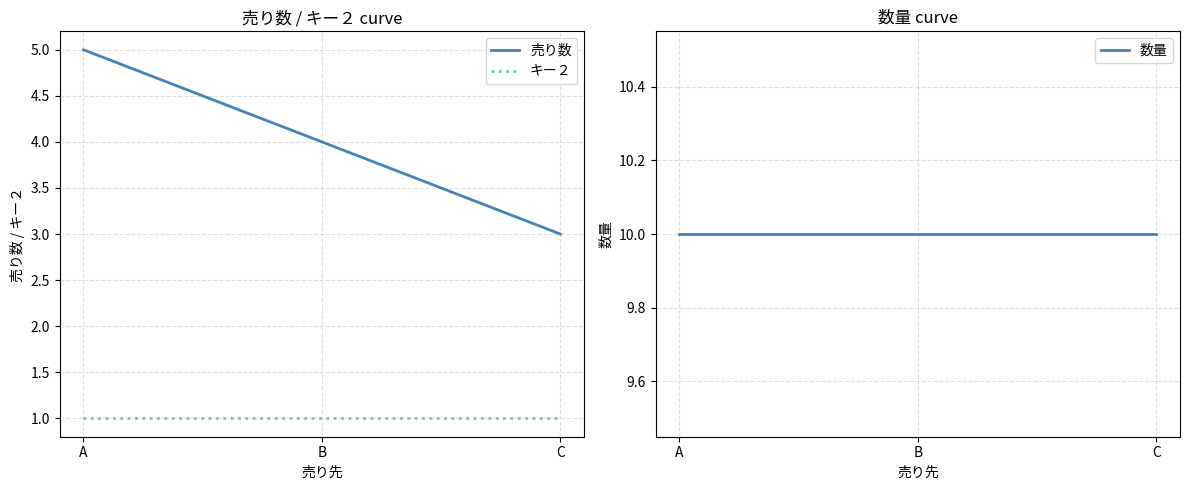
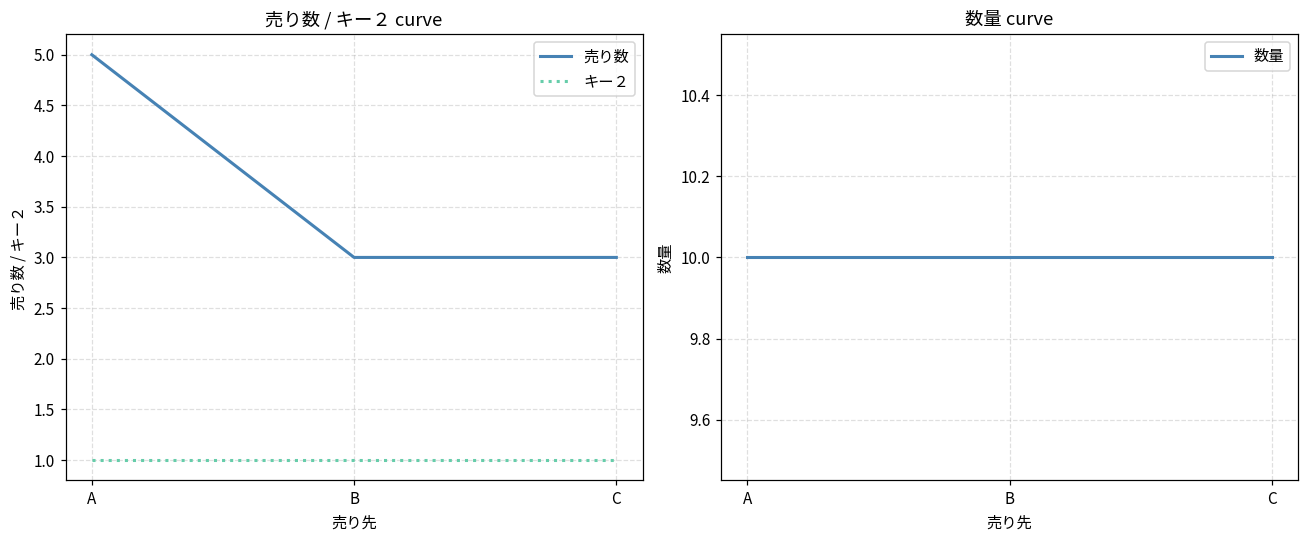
  {
    "売り数 / キー２ curve": {
      "売り数": {
        "A": 5,
-       "B": 4,
+       "B": 3,
        "C": 3
      },
      "キー２": {
        "A": 1,
        "B": 1,
        "C": 1
      }
    },
    "数量 curve": {
      "A": 10.00,
      "B": 10.00,
      "C": 10.00
    }
  }
